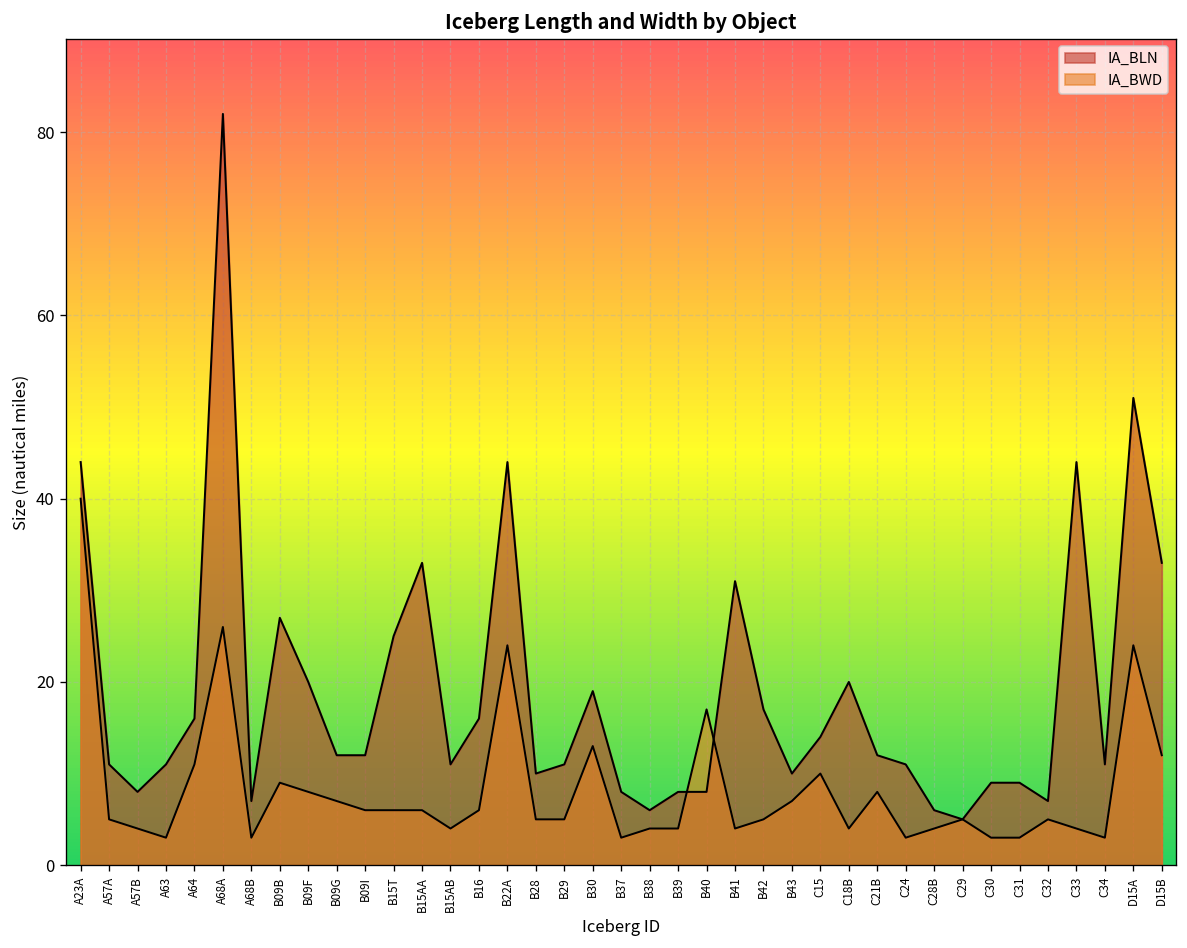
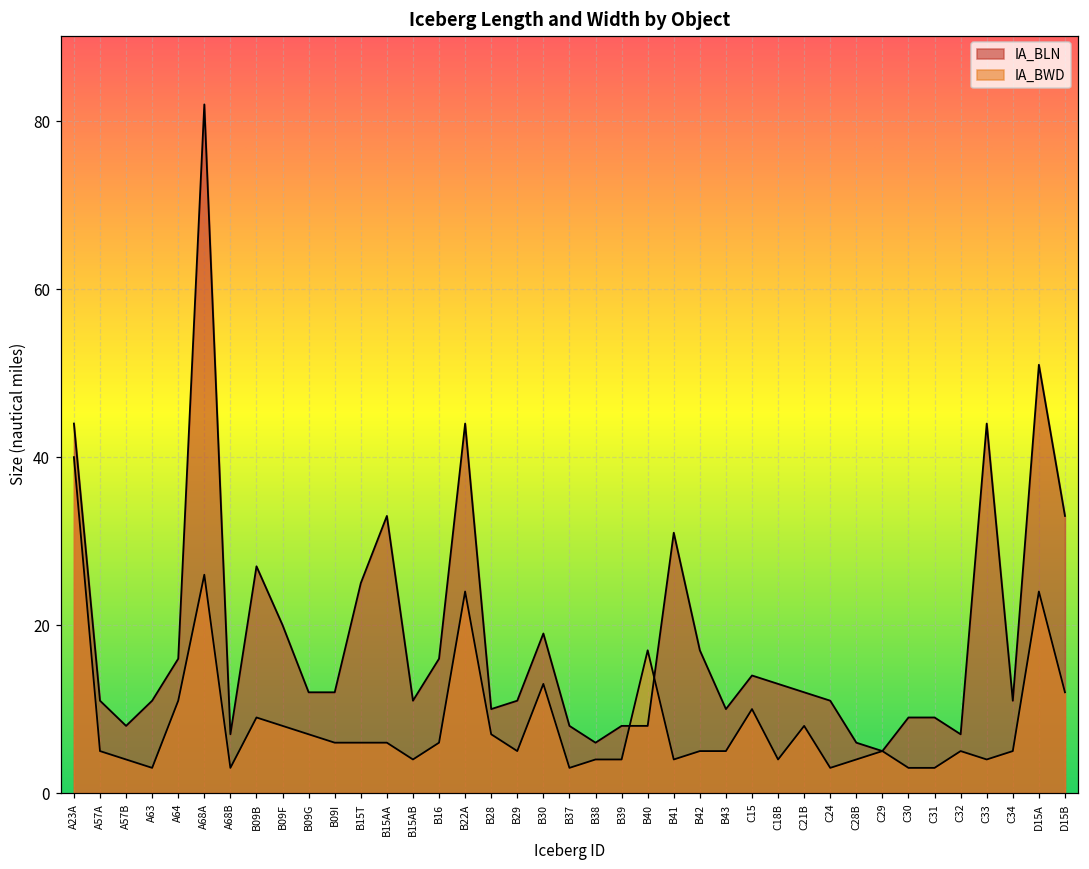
  {
    "IA_BLN": {
      "A23A": 44,
      "A57A": 11,
      "A57B": 8,
      "A63": 11,
      "A64": 16,
      "A68A": 82,
      "A68B": 7,
      "B09B": 27,
      "B09F": 20,
      "B09G": 12,
      "B09I": 12,
      "B15T": 25,
      "B15AA": 33,
      "B15AB": 11,
      "B16": 16,
      "B22A": 44,
      "B28": 10,
      "B29": 11,
      "B30": 19,
      "B37": 8,
      "B38": 6,
      "B39": 8,
      "B40": 8,
      "B41": 31,
      "B42": 17,
      "B43": 10,
      "C15": 14,
-     "C18B": 20,
+     "C18B": 13,
      "C21B": 12,
      "C24": 11,
      "C28B": 6,
      "C30": 9,
      "C31": 9,
      "C32": 7,
      "C33": 44,
      "C34": 11,
      "D15A": 51,
      "D15B": 33
    },
    "IA_BWD": {
      "A23A": 40,
      "A57A": 5,
      "A57B": 4,
      "A63": 3,
      "A64": 11,
      "A68A": 26,
      "A68B": 3,
      "B09B": 9,
      "B09F": 8,
      "B09G": 7,
      "B09I": 6,
      "B15T": 6,
      "B15AA": 6,
      "B15AB": 4,
      "B16": 6,
      "B22A": 24,
-     "B28": 5,
+     "B28": 7,
      "B29": 5,
      "B30": 13,
      "B37": 3,
      "B38": 4,
      "B39": 4,
      "B40": 17,
      "B41": 4,
      "B42": 5,
-     "B43": 7,
+     "B43": 5,
      "C15": 10,
      "C18B": 4,
      "C21B": 8,
      "C24": 3,
      "C28B": 4,
      "C30": 3,
      "C31": 3,
      "C32": 5,
      "C33": 4,
-     "C34": 3,
+     "C34": 5,
      "D15A": 24,
      "D15B": 12
    }
  }
